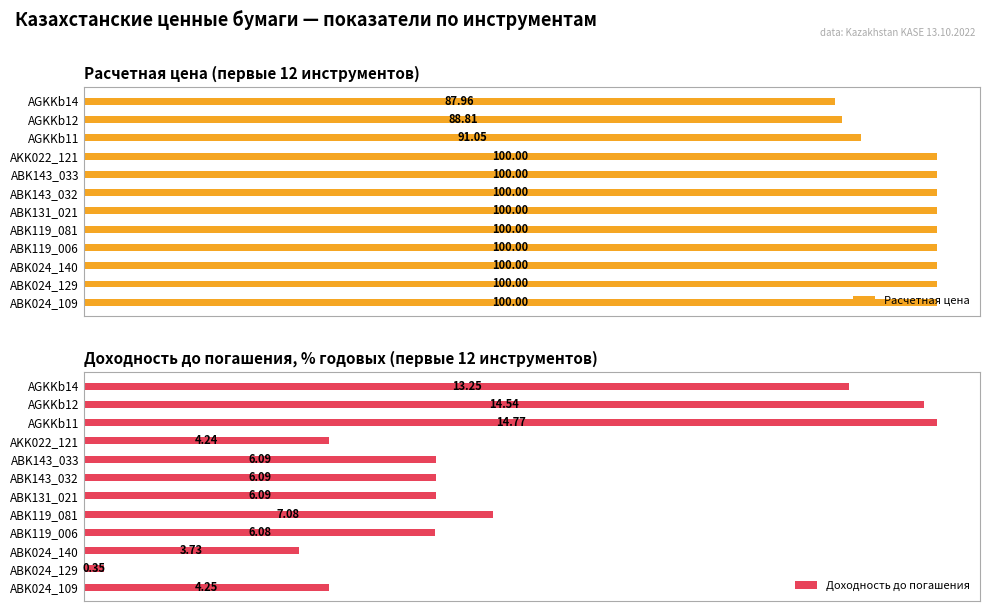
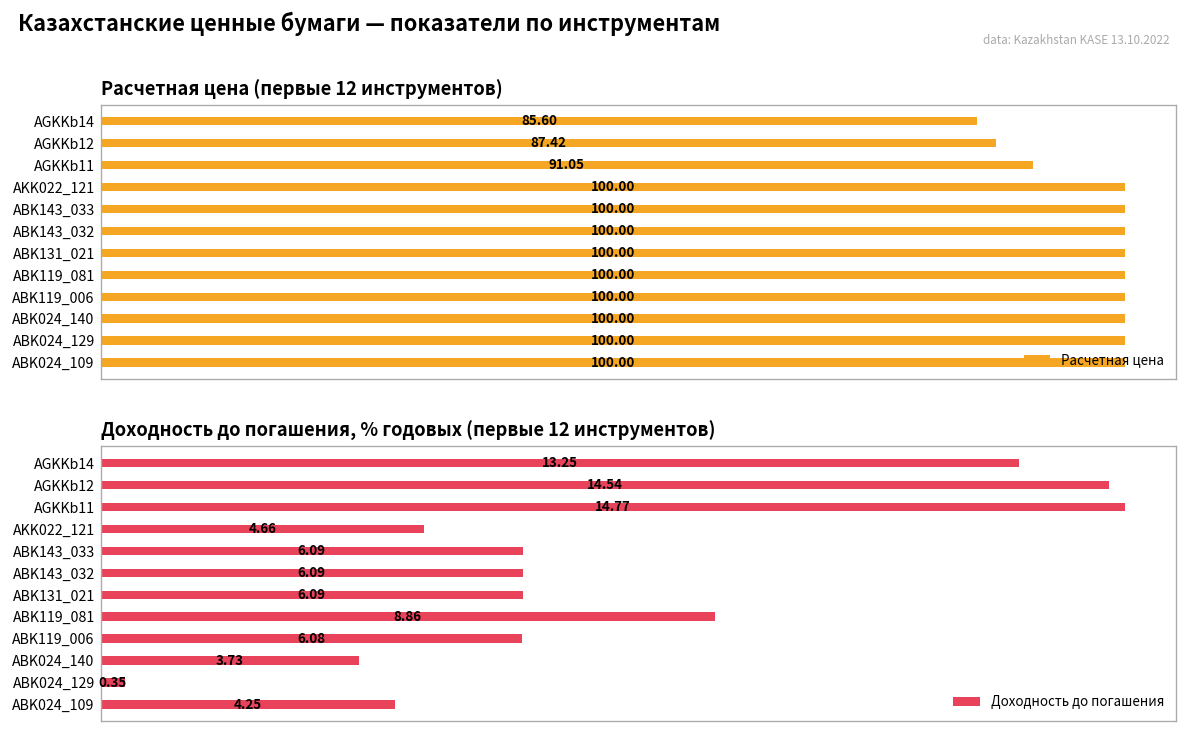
  {
    "Расчетная цена (первые 12 инструментов)": {
-     "AGKKb14": 87.96,
-     "AGKKb12": 88.81,
+     "AGKKb14": 85.60,
+     "AGKKb12": 87.42,
      "AGKKb11": 91.05,
      "AKK022_121": 100.00,
      "ABK143_033": 100.00,
      "ABK143_032": 100.00,
      "ABK131_021": 100.00,
      "ABK119_081": 100.00,
      "ABK119_006": 100.00,
      "ABK024_140": 100.00,
      "ABK024_129": 100.00,
      "ABK024_109": 100.00
    },
    "Доходность до погашения, % годовых (первые 12 инструментов)": {
      "AGKKb14": 13.25,
      "AGKKb12": 14.54,
      "AGKKb11": 14.77,
-     "AKK022_121": 4.24,
+     "AKK022_121": 4.66,
      "ABK143_033": 6.09,
      "ABK143_032": 6.09,
      "ABK131_021": 6.09,
-     "ABK119_081": 7.08,
+     "ABK119_081": 8.86,
      "ABK119_006": 6.08,
      "ABK024_140": 3.73,
      "ABK024_129": 0.35,
      "ABK024_109": 4.25
    }
  }
